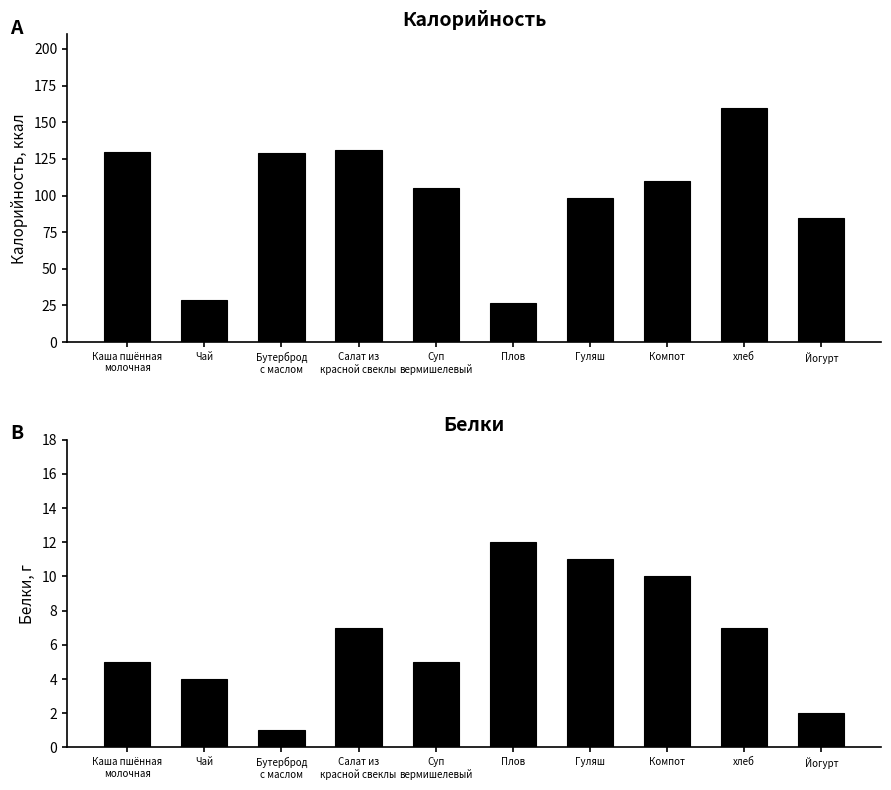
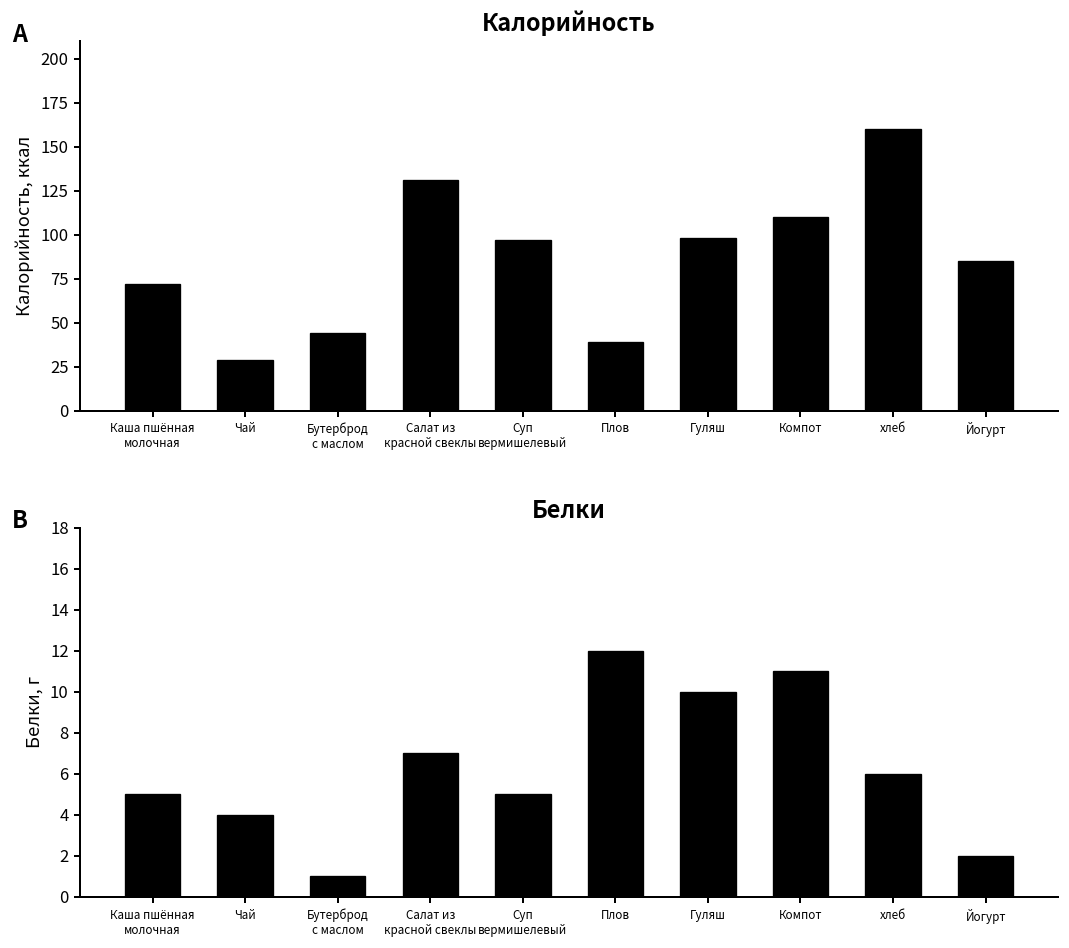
  {
    "Калорийность": {
-     "Каша пшённая молочная": 130,
+     "Каша пшённая молочная": 72,
      "Чай": 29,
-     "Бутерброд с маслом": 129,
+     "Бутерброд с маслом": 44,
      "Салат из красной свеклы": 131,
-     "Суп вермишелевый": 105,
-     "Плов": 27,
+     "Суп вермишелевый": 97,
+     "Плов": 39,
      "Гуляш": 98,
      "Компот": 110,
      "хлеб": 160,
      "Йогурт": 85
    },
    "Белки": {
      "Каша пшённая молочная": 5,
      "Чай": 4,
      "Бутерброд с маслом": 1,
      "Салат из красной свеклы": 7,
      "Суп вермишелевый": 5,
      "Плов": 12,
-     "Гуляш": 11,
-     "Компот": 10,
-     "хлеб": 7,
+     "Гуляш": 10,
+     "Компот": 11,
+     "хлеб": 6,
      "Йогурт": 2
    }
  }
